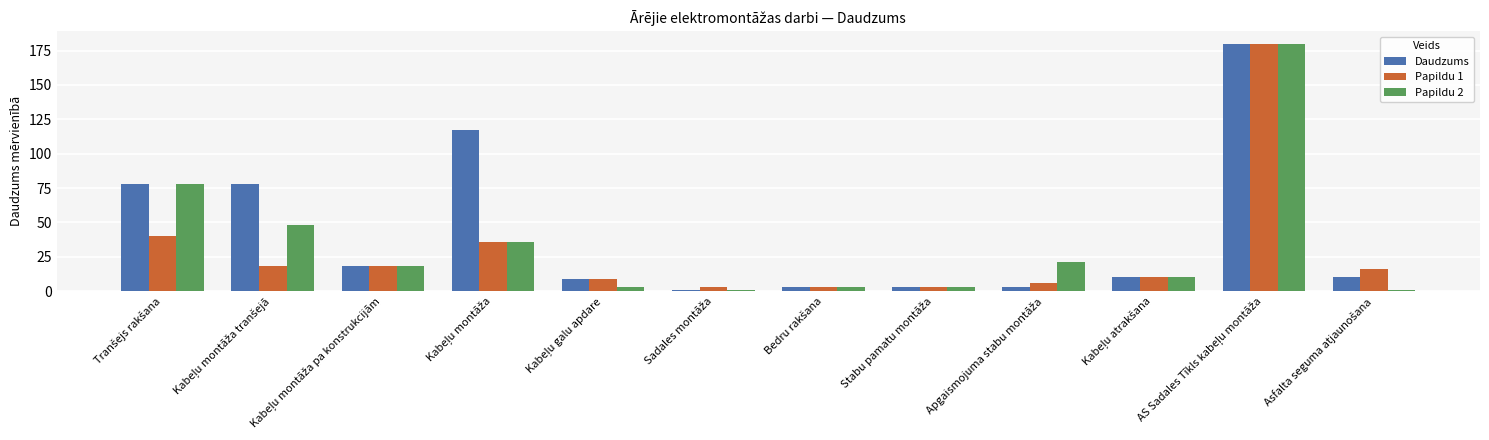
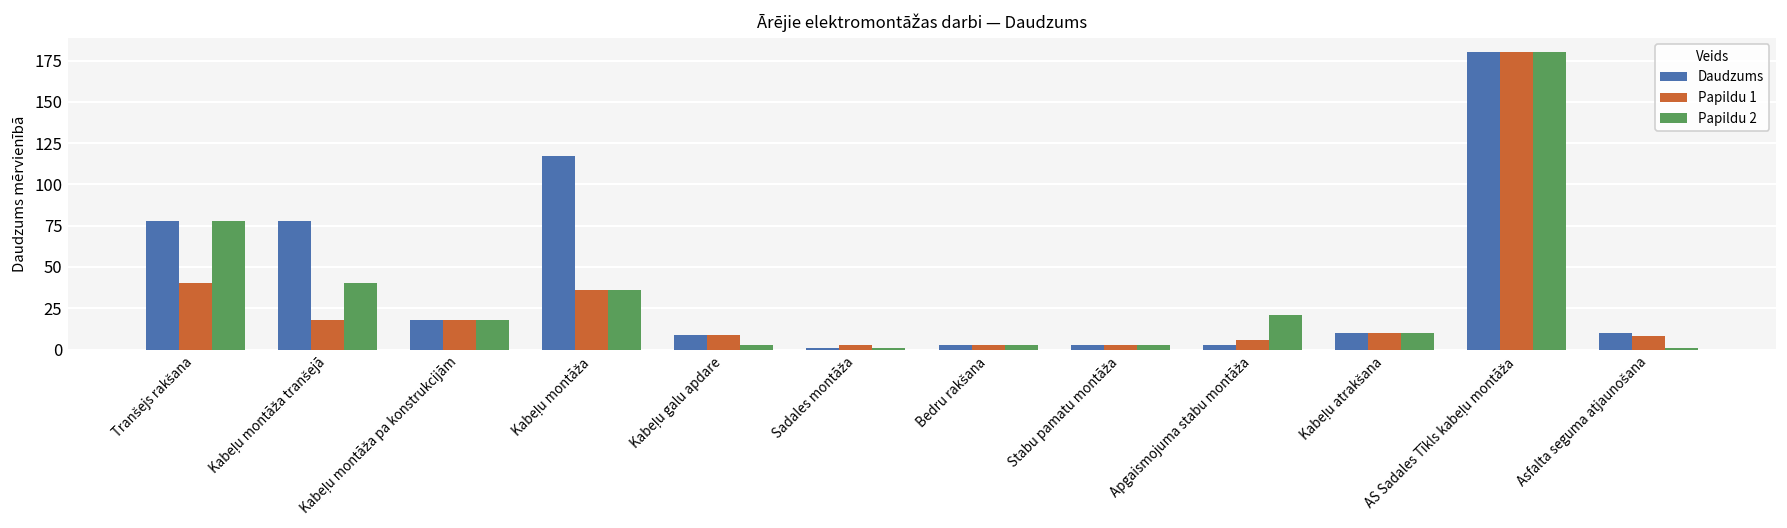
  {
    "Daudzums": {
      "Tranšejs rakšana": 78,
      "Kabeļu montāža tranšejā": 78,
      "Kabeļu montāža pa konstrukcijām": 18,
      "Kabeļu montāža": 117,
      "Kabeļu galu apdare": 9,
      "Bedru rakšana": 3,
      "Stabu pamatu montāža": 3,
      "Apgaismojuma stabu montāža": 3,
      "Kabeļu atrakšana": 10,
      "AS Sadales Tīkls kabeļu montāža": 180,
      "Asfalta seguma atjaunošana": 10
    },
    "Papildu 1": {
      "Tranšejs rakšana": 40,
      "Kabeļu montāža tranšejā": 18,
      "Kabeļu montāža pa konstrukcijām": 18,
      "Kabeļu montāža": 36,
      "Kabeļu galu apdare": 9,
      "Sadales montāža": 3,
      "Bedru rakšana": 3,
      "Stabu pamatu montāža": 3,
      "Apgaismojuma stabu montāža": 6,
      "Kabeļu atrakšana": 10,
      "AS Sadales Tīkls kabeļu montāža": 180,
-     "Asfalta seguma atjaunošana": 16
+     "Asfalta seguma atjaunošana": 8
    },
    "Papildu 2": {
      "Tranšejs rakšana": 78,
-     "Kabeļu montāža tranšejā": 48,
+     "Kabeļu montāža tranšejā": 40,
      "Kabeļu montāža pa konstrukcijām": 18,
      "Kabeļu montāža": 36,
      "Kabeļu galu apdare": 3,
      "Bedru rakšana": 3,
      "Stabu pamatu montāža": 3,
      "Apgaismojuma stabu montāža": 21,
      "Kabeļu atrakšana": 10,
      "AS Sadales Tīkls kabeļu montāža": 180
    }
  }
